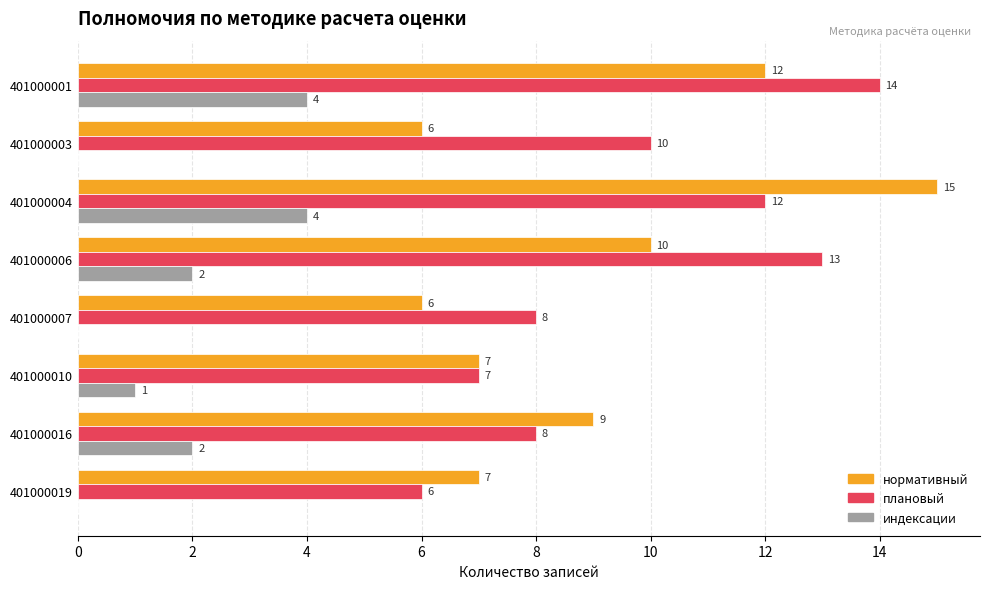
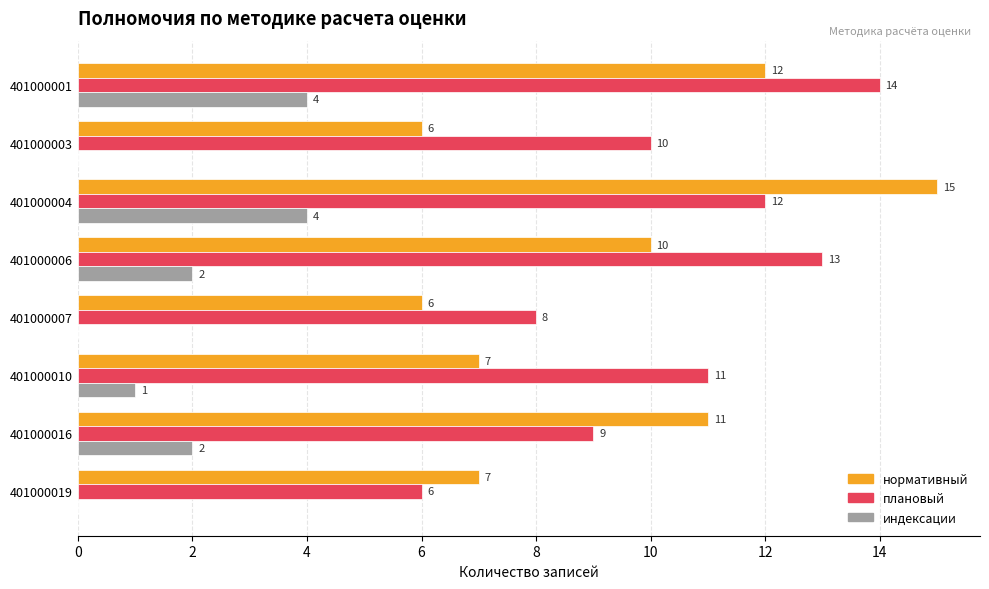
  {
    "нормативный": {
      "401000001": 12,
      "401000003": 6,
      "401000004": 15,
      "401000006": 10,
      "401000007": 6,
      "401000010": 7,
-     "401000016": 9,
+     "401000016": 11,
      "401000019": 7
    },
    "плановый": {
      "401000001": 14,
      "401000003": 10,
      "401000004": 12,
      "401000006": 13,
      "401000007": 8,
-     "401000010": 7,
-     "401000016": 8,
+     "401000010": 11,
+     "401000016": 9,
      "401000019": 6
    },
    "индексации": {
      "401000001": 4,
      "401000004": 4,
      "401000006": 2,
      "401000010": 1,
      "401000016": 2
    }
  }
